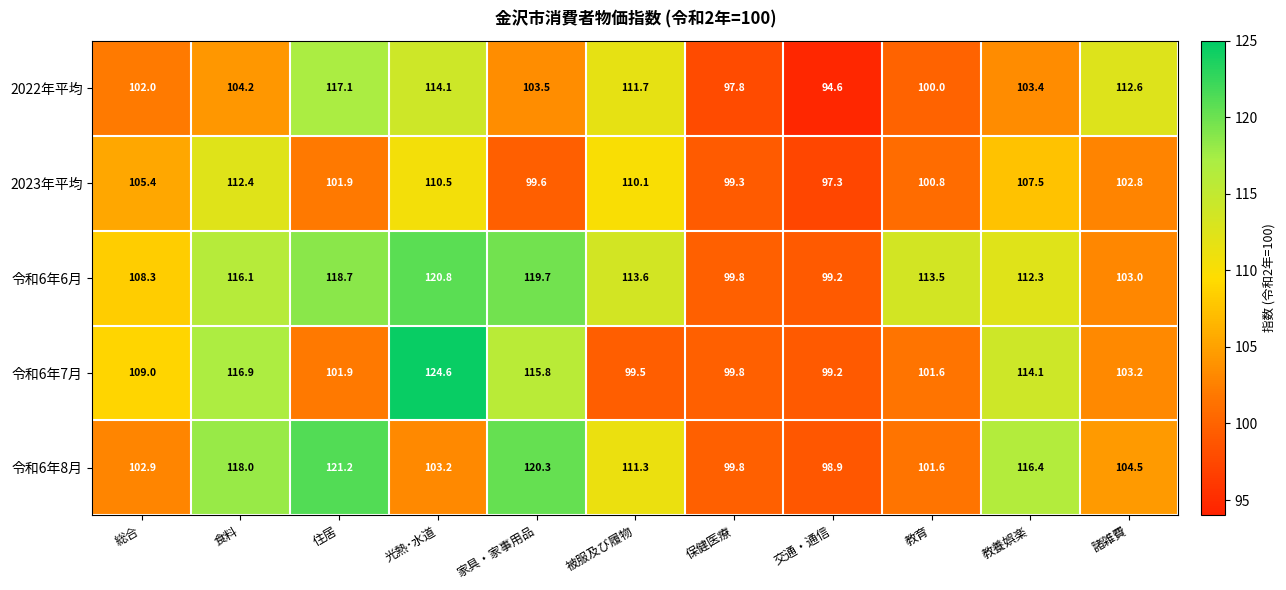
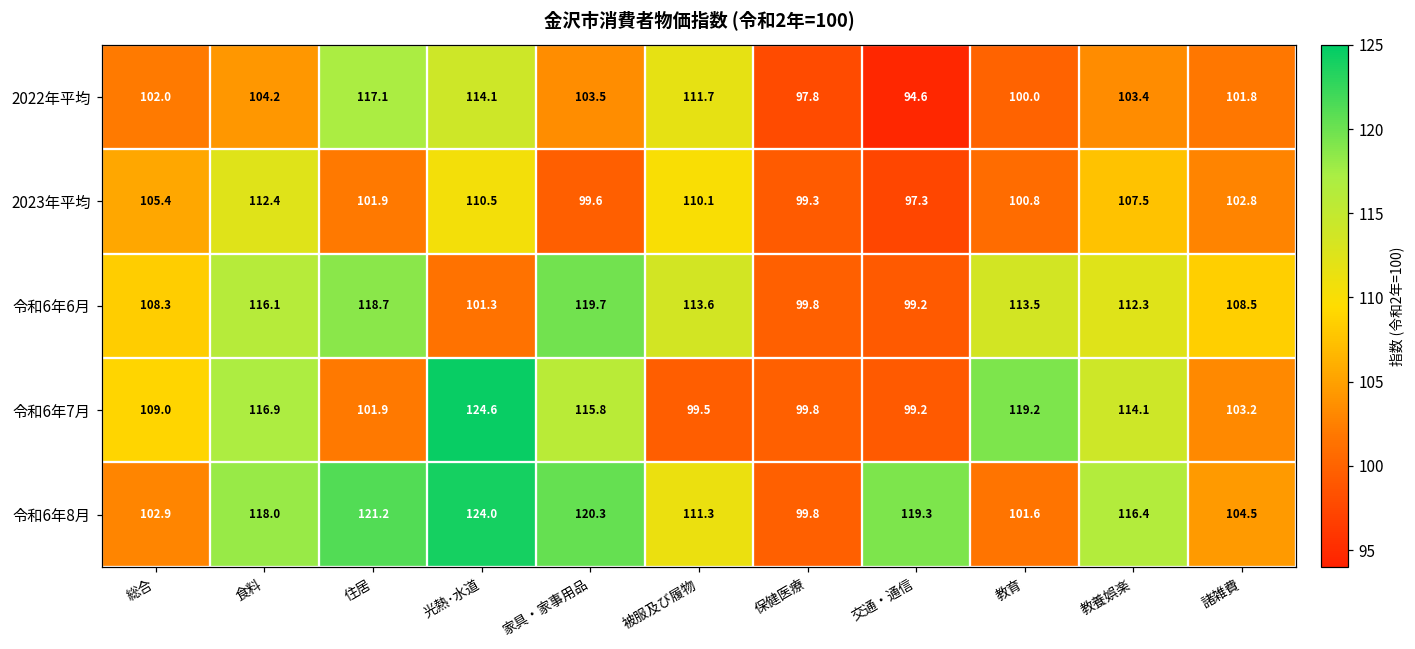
  {
    "2022年平均": {
      "総合": 102.0,
      "食料": 104.2,
      "住居": 117.1,
      "光熱･水道": 114.1,
      "家具・家事用品": 103.5,
      "被服及び履物": 111.7,
      "保健医療": 97.8,
      "交通・通信": 94.6,
      "教育": 100.0,
      "教養娯楽": 103.4,
-     "諸雑費": 112.6
+     "諸雑費": 101.8
    },
    "2023年平均": {
      "総合": 105.4,
      "食料": 112.4,
      "住居": 101.9,
      "光熱･水道": 110.5,
      "家具・家事用品": 99.6,
      "被服及び履物": 110.1,
      "保健医療": 99.3,
      "交通・通信": 97.3,
      "教育": 100.8,
      "教養娯楽": 107.5,
      "諸雑費": 102.8
    },
    "令和6年6月": {
      "総合": 108.3,
      "食料": 116.1,
      "住居": 118.7,
-     "光熱･水道": 120.8,
+     "光熱･水道": 101.3,
      "家具・家事用品": 119.7,
      "被服及び履物": 113.6,
      "保健医療": 99.8,
      "交通・通信": 99.2,
      "教育": 113.5,
      "教養娯楽": 112.3,
-     "諸雑費": 103.0
+     "諸雑費": 108.5
    },
    "令和6年7月": {
      "総合": 109.0,
      "食料": 116.9,
      "住居": 101.9,
      "光熱･水道": 124.6,
      "家具・家事用品": 115.8,
      "被服及び履物": 99.5,
      "保健医療": 99.8,
      "交通・通信": 99.2,
-     "教育": 101.6,
+     "教育": 119.2,
      "教養娯楽": 114.1,
      "諸雑費": 103.2
    },
    "令和6年8月": {
      "総合": 102.9,
      "食料": 118.0,
      "住居": 121.2,
-     "光熱･水道": 103.2,
+     "光熱･水道": 124.0,
      "家具・家事用品": 120.3,
      "被服及び履物": 111.3,
      "保健医療": 99.8,
-     "交通・通信": 98.9,
+     "交通・通信": 119.3,
      "教育": 101.6,
      "教養娯楽": 116.4,
      "諸雑費": 104.5
    }
  }
